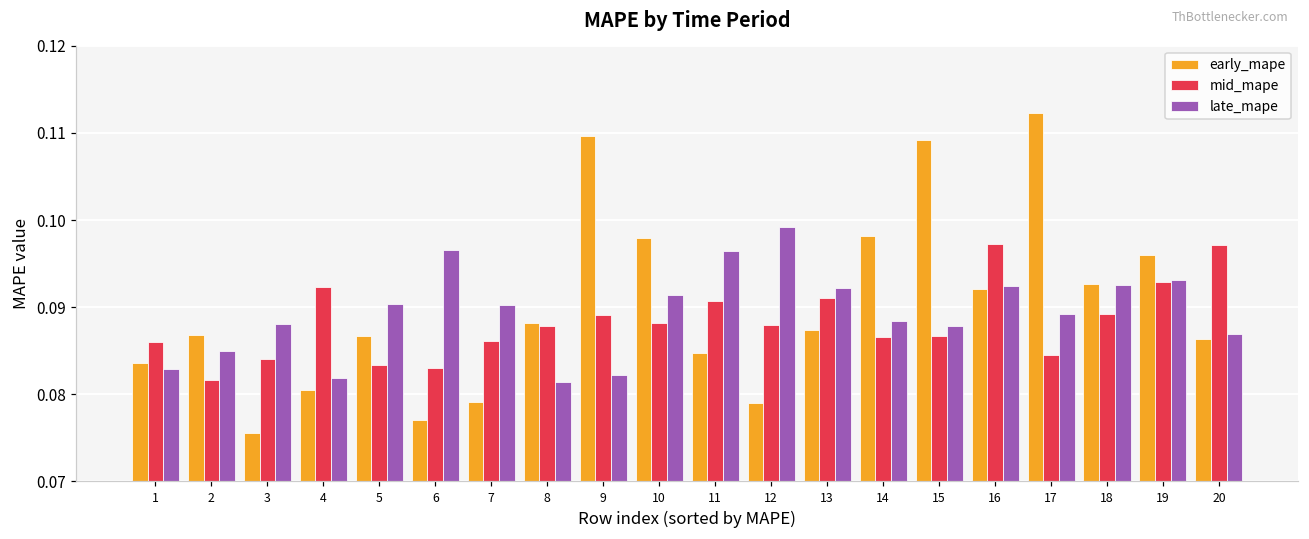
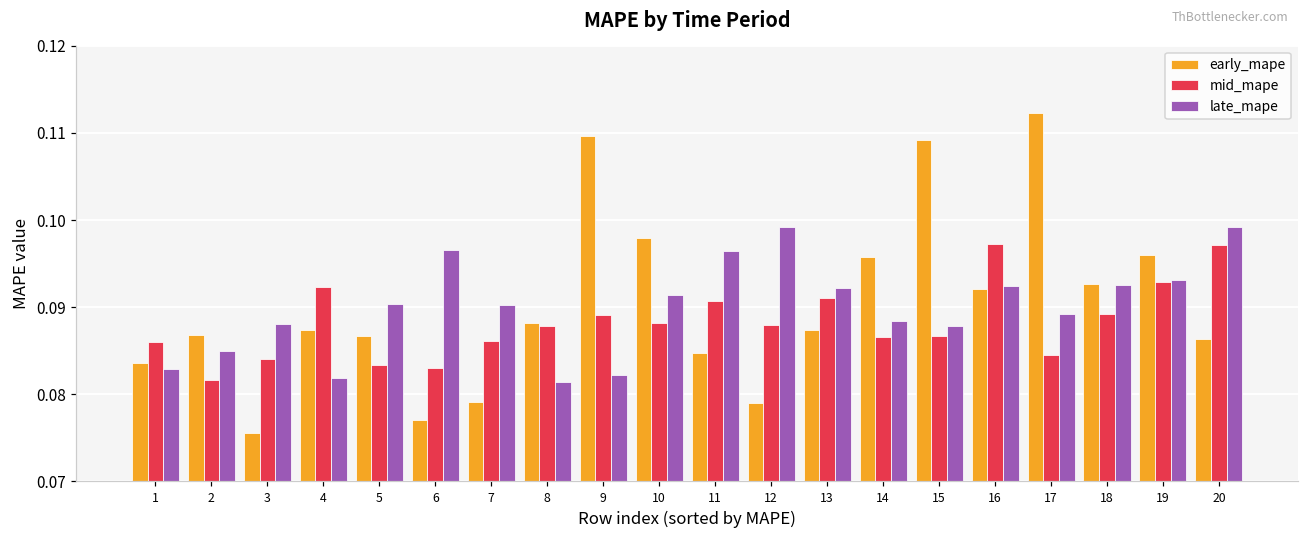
  {
    "early_mape": {
      "1": 0.084,
      "2": 0.087,
      "3": 0.076,
-     "4": 0.080,
+     "4": 0.087,
      "5": 0.087,
      "6": 0.077,
      "7": 0.079,
      "8": 0.088,
      "9": 0.110,
      "10": 0.098,
      "11": 0.085,
      "12": 0.079,
      "13": 0.087,
-     "14": 0.098,
+     "14": 0.096,
      "15": 0.109,
      "16": 0.092,
      "17": 0.112,
      "18": 0.093,
      "19": 0.096,
      "20": 0.086
    },
    "mid_mape": {
      "1": 0.086,
      "2": 0.082,
      "3": 0.084,
      "4": 0.092,
      "5": 0.083,
      "6": 0.083,
      "7": 0.086,
      "8": 0.088,
      "9": 0.089,
      "10": 0.088,
      "11": 0.091,
      "12": 0.088,
      "13": 0.091,
      "14": 0.087,
      "15": 0.087,
      "16": 0.097,
      "17": 0.085,
      "18": 0.089,
      "19": 0.093,
      "20": 0.097
    },
    "late_mape": {
      "1": 0.083,
      "2": 0.085,
      "3": 0.088,
      "4": 0.082,
      "5": 0.090,
      "6": 0.097,
      "7": 0.090,
      "8": 0.081,
      "9": 0.082,
      "10": 0.091,
      "11": 0.096,
      "12": 0.099,
      "13": 0.092,
      "14": 0.088,
      "15": 0.088,
      "16": 0.092,
      "17": 0.089,
      "18": 0.093,
      "19": 0.093,
-     "20": 0.087
+     "20": 0.099
    }
  }
